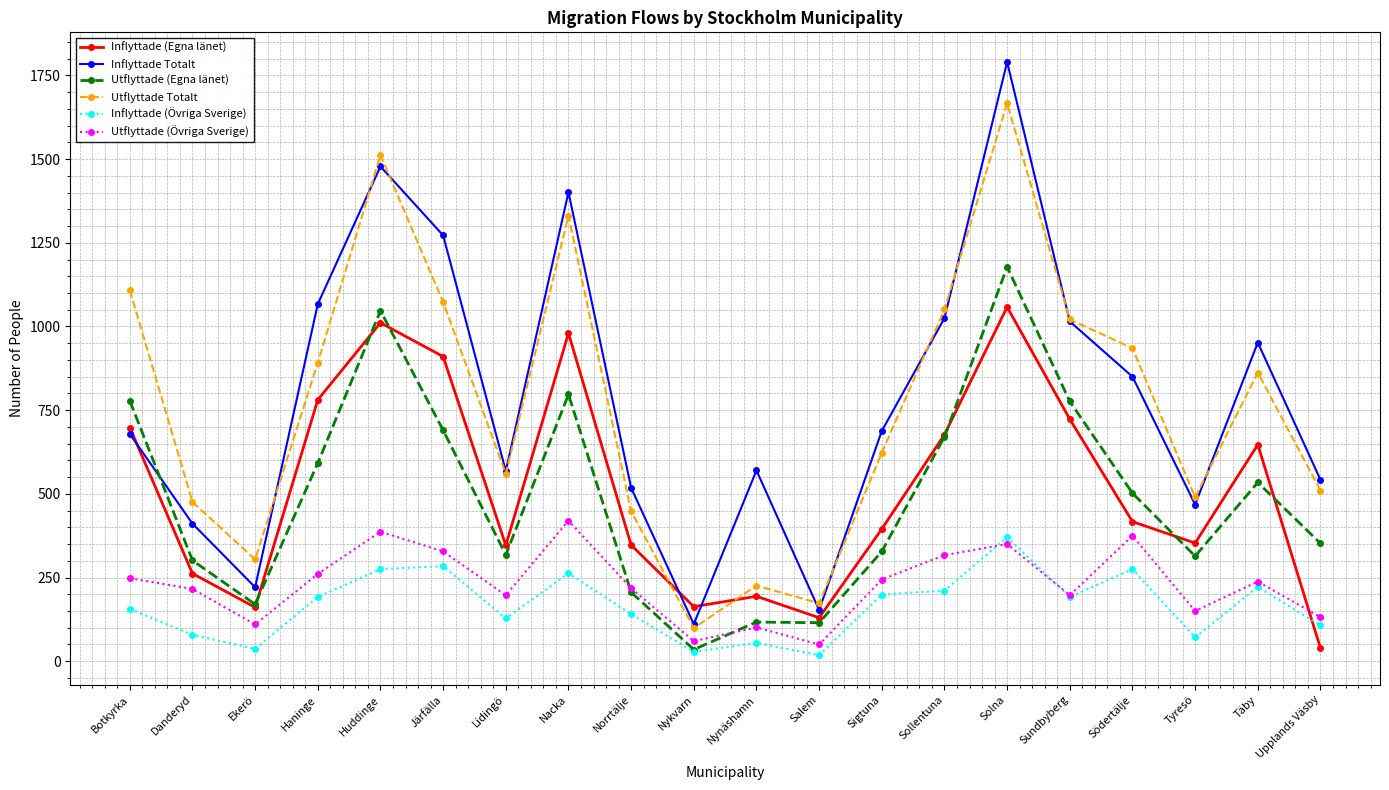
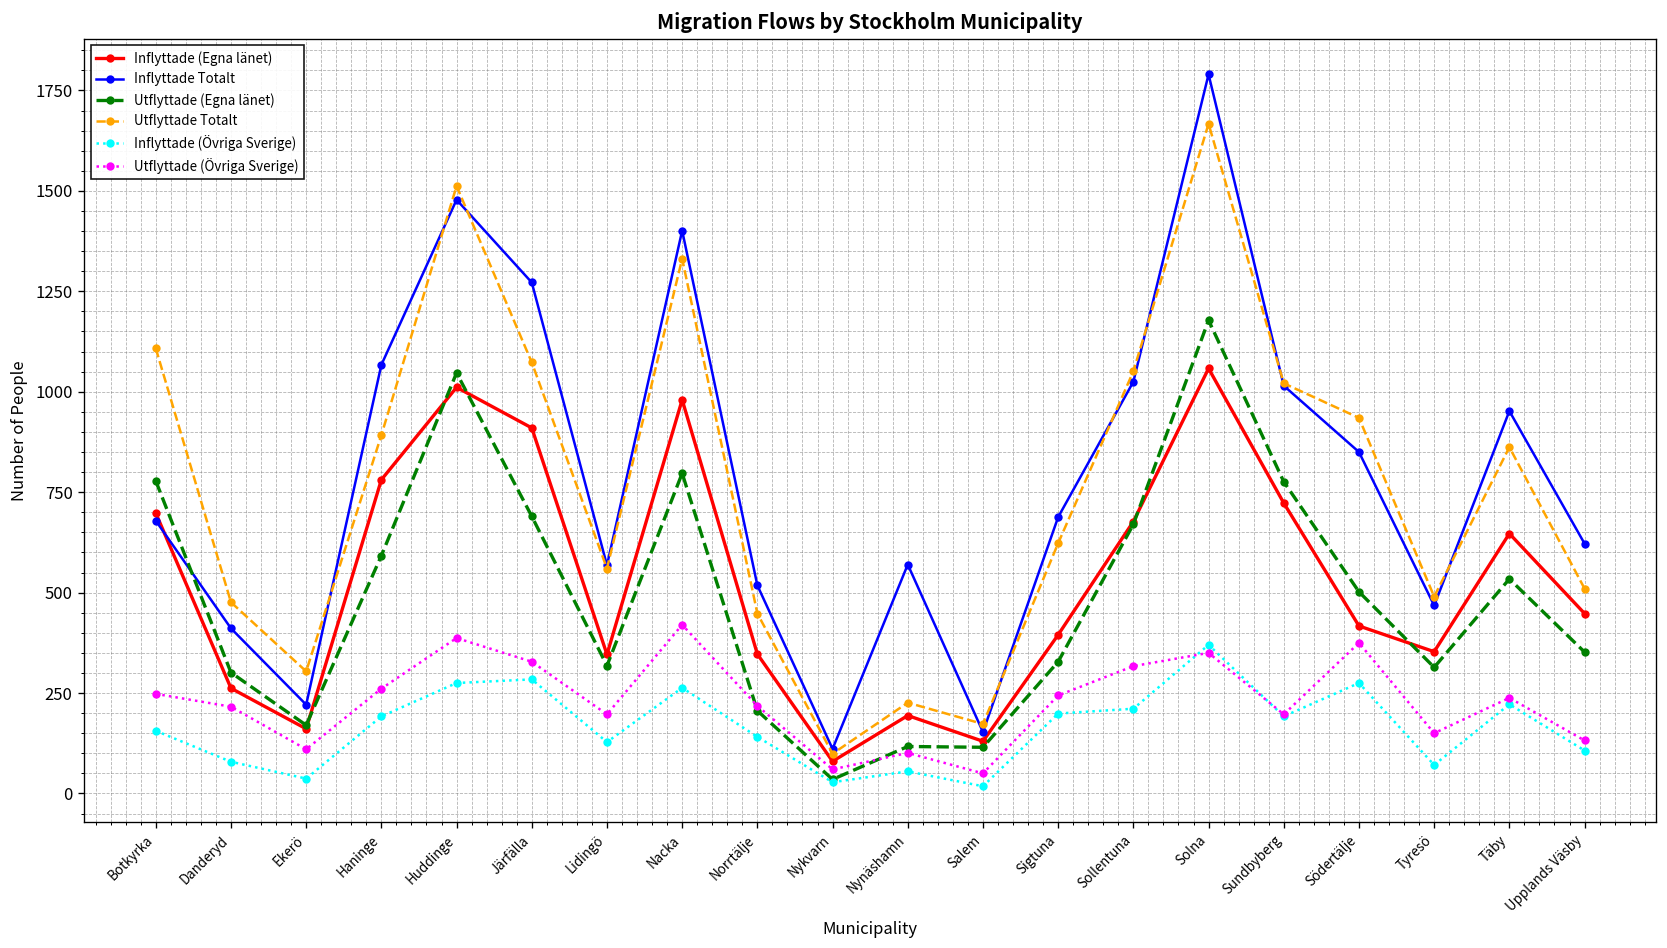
  {
    "Inflyttade (Egna länet)": {
      "Botkyrka": 700,
      "Danderyd": 260,
      "Ekerö": 160,
      "Haninge": 780,
      "Huddinge": 1010,
      "Järfälla": 910,
      "Lidingö": 350,
      "Nacka": 980,
      "Norrtälje": 350,
-     "Nykvarn": 160,
+     "Nykvarn": 80,
      "Nynäshamn": 190,
      "Salem": 130,
      "Sigtuna": 400,
      "Solna": 1060,
      "Sundbyberg": 720,
      "Södertälje": 420,
      "Tyresö": 350,
      "Täby": 650,
-     "Upplands Väsby": 40
+     "Upplands Väsby": 450
    },
    "Inflyttade Totalt": {
      "Botkyrka": 680,
      "Danderyd": 410,
      "Ekerö": 220,
      "Haninge": 1070,
      "Huddinge": 1480,
      "Järfälla": 1270,
      "Lidingö": 570,
      "Nacka": 1400,
      "Norrtälje": 520,
      "Nykvarn": 110,
      "Nynäshamn": 570,
      "Salem": 150,
      "Sigtuna": 690,
      "Sollentuna": 1030,
      "Solna": 1790,
      "Södertälje": 850,
      "Tyresö": 470,
      "Täby": 950,
-     "Upplands Väsby": 540
+     "Upplands Väsby": 620
    },
    "Utflyttade (Egna länet)": {
      "Botkyrka": 780,
      "Danderyd": 300,
      "Ekerö": 170,
      "Haninge": 590,
      "Huddinge": 1050,
      "Järfälla": 690,
      "Lidingö": 320,
      "Nacka": 800,
      "Norrtälje": 210,
      "Nynäshamn": 120,
      "Salem": 120,
      "Sigtuna": 330,
      "Solna": 1180,
      "Sundbyberg": 780,
      "Södertälje": 500,
      "Tyresö": 310,
      "Täby": 530,
      "Upplands Väsby": 350
    },
    "Utflyttade Totalt": {
      "Botkyrka": 1110,
      "Danderyd": 480,
      "Ekerö": 300,
      "Haninge": 890,
      "Huddinge": 1510,
      "Järfälla": 1070,
      "Lidingö": 560,
      "Nacka": 1330,
      "Norrtälje": 450,
      "Nykvarn": 100,
      "Nynäshamn": 230,
      "Salem": 170,
      "Sigtuna": 620,
      "Sollentuna": 1050,
      "Solna": 1670,
      "Södertälje": 940,
      "Tyresö": 490,
      "Täby": 860,
      "Upplands Väsby": 510
    },
    "Inflyttade (Övriga Sverige)": {
      "Botkyrka": 160,
      "Danderyd": 80,
      "Ekerö": 40,
      "Haninge": 190,
      "Huddinge": 280,
      "Järfälla": 280,
      "Lidingö": 130,
      "Nacka": 260,
      "Norrtälje": 140,
      "Nynäshamn": 60,
      "Salem": 20,
      "Sigtuna": 200,
      "Sollentuna": 210,
      "Solna": 370,
      "Södertälje": 280,
      "Tyresö": 70,
      "Täby": 220,
      "Upplands Väsby": 110
    },
    "Utflyttade (Övriga Sverige)": {
      "Botkyrka": 250,
      "Danderyd": 220,
      "Ekerö": 110,
      "Haninge": 260,
      "Huddinge": 390,
      "Järfälla": 330,
      "Lidingö": 200,
      "Nacka": 420,
      "Norrtälje": 220,
      "Nykvarn": 60,
      "Nynäshamn": 100,
      "Salem": 50,
      "Sigtuna": 240,
      "Sollentuna": 320,
      "Solna": 350,
      "Södertälje": 380,
      "Tyresö": 150,
      "Täby": 240,
      "Upplands Väsby": 130
    }
  }
